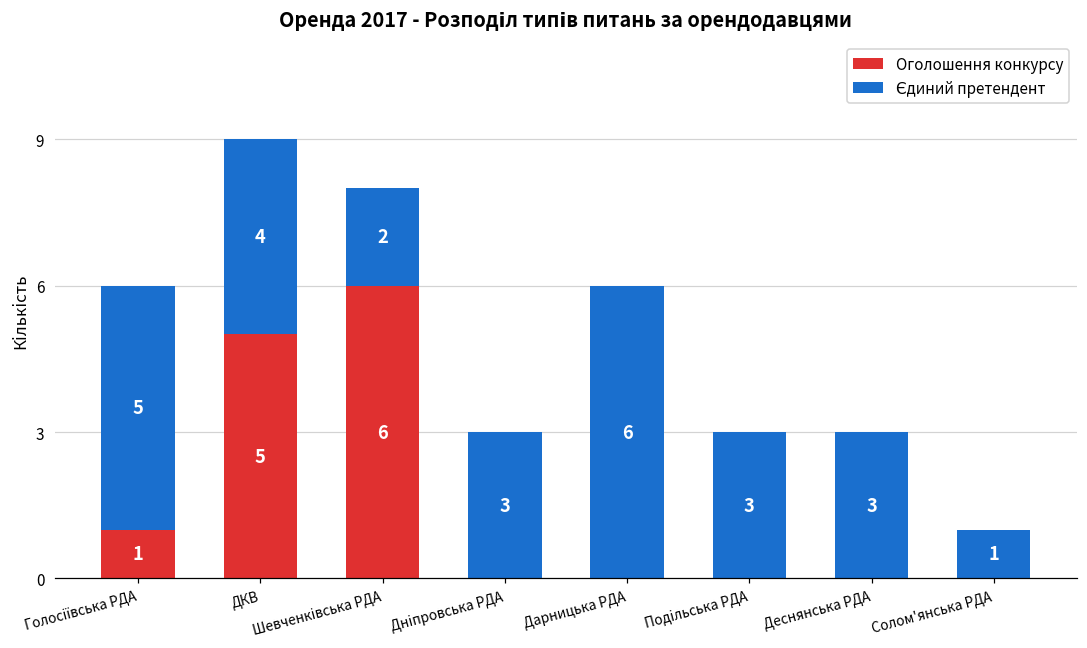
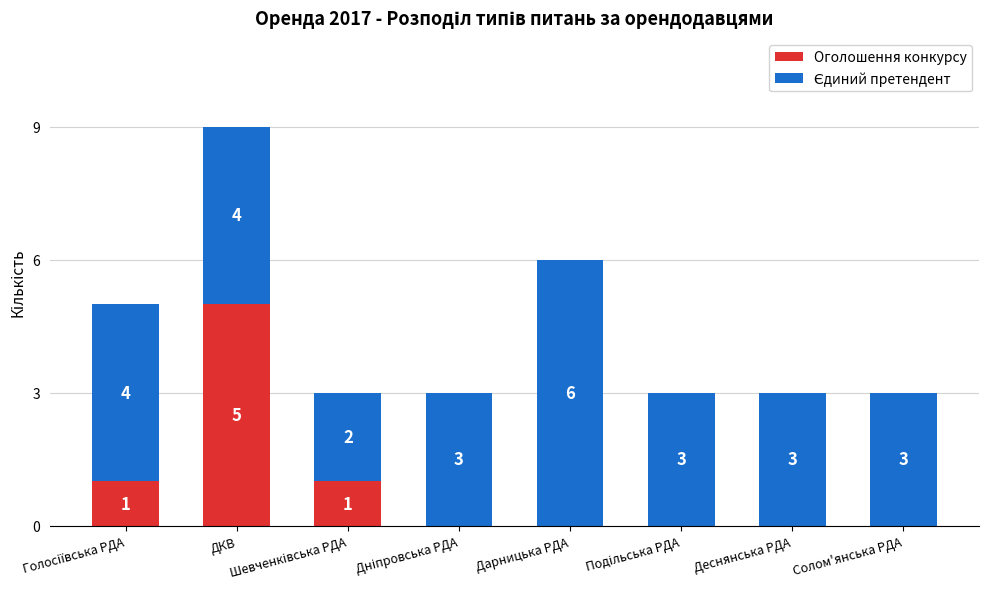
  {
    "Оголошення конкурсу": {
      "Голосіївська РДА": 1,
      "ДКВ": 5,
-     "Шевченківська РДА": 6
+     "Шевченківська РДА": 1
    },
    "Єдиний претендент": {
-     "Голосіївська РДА": 5,
+     "Голосіївська РДА": 4,
      "ДКВ": 4,
      "Шевченківська РДА": 2,
      "Дніпровська РДА": 3,
      "Дарницька РДА": 6,
      "Подільська РДА": 3,
      "Деснянська РДА": 3,
-     "Солом'янська РДА": 1
+     "Солом'янська РДА": 3
    }
  }
